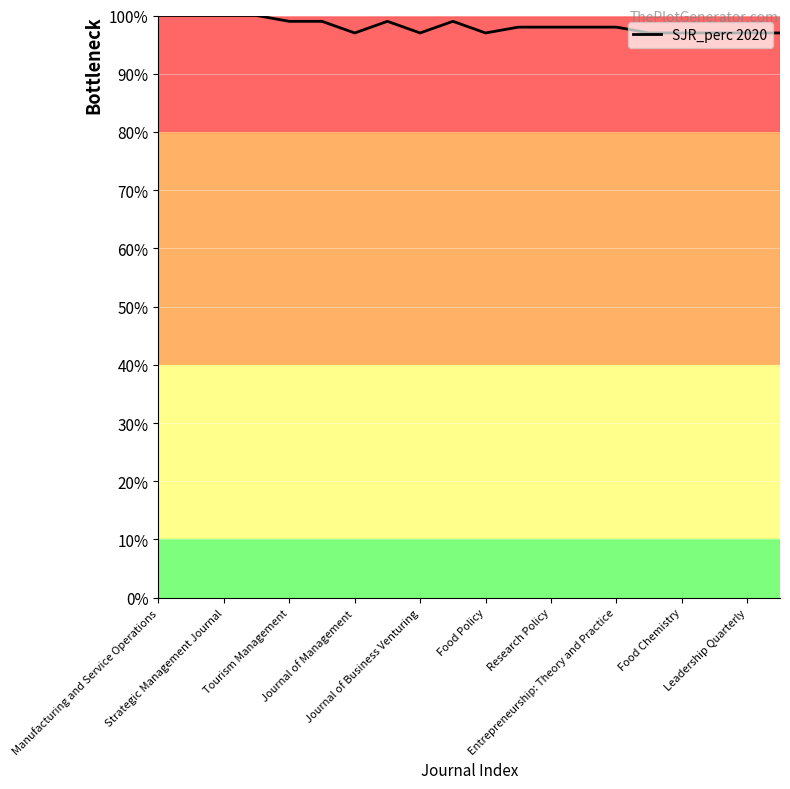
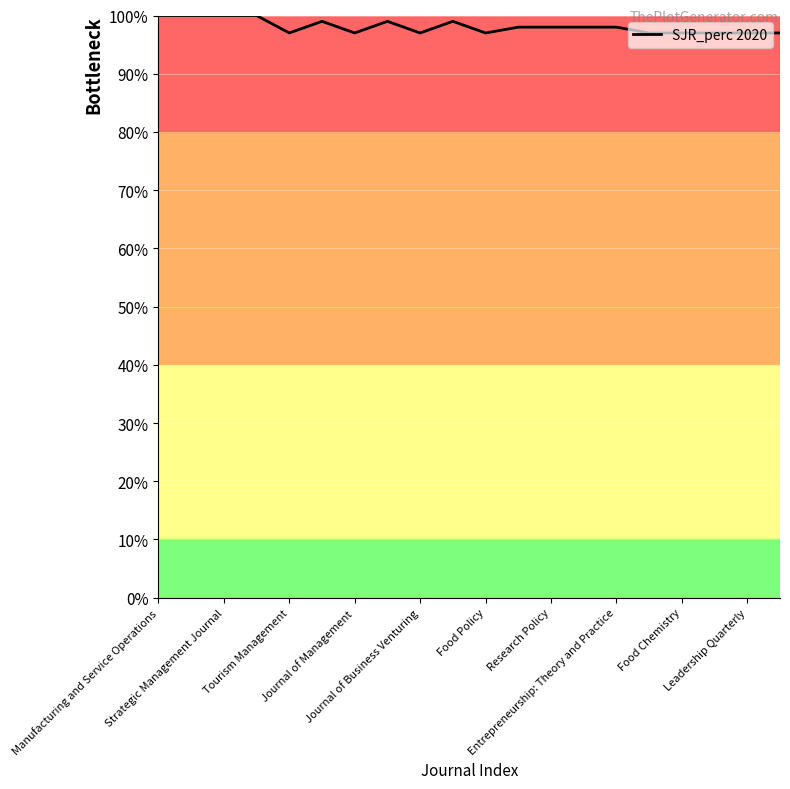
  {
    "Manufacturing and Service Operations": "100%",
    "Strategic Management Journal": "100%",
-   "Tourism Management": "99%",
+   "Tourism Management": "97%",
    "Journal of Management": "97%",
    "Journal of Business Venturing": "97%",
    "Food Policy": "97%",
    "Research Policy": "98%",
    "Entrepreneurship: Theory and Practice": "98%"
  }
